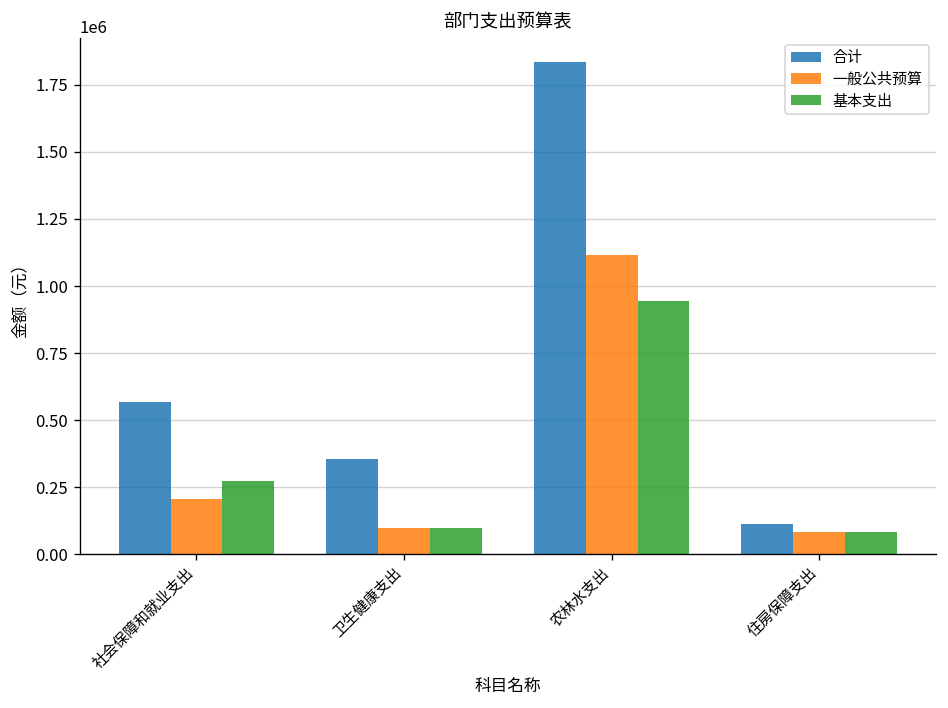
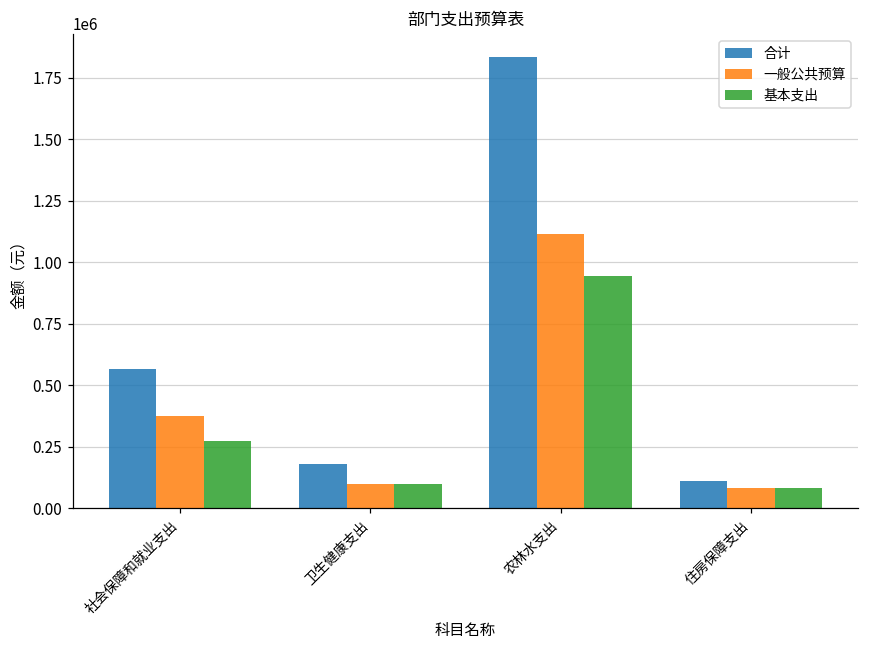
  {
    "合计": {
      "社会保障和就业支出": 570000,
-     "卫生健康支出": 360000,
+     "卫生健康支出": 180000,
      "农林水支出": 1830000,
      "住房保障支出": 110000
    },
    "一般公共预算": {
-     "社会保障和就业支出": 210000,
+     "社会保障和就业支出": 380000,
      "卫生健康支出": 100000,
      "农林水支出": 1120000,
      "住房保障支出": 80000
    },
    "基本支出": {
      "社会保障和就业支出": 270000,
      "卫生健康支出": 100000,
      "农林水支出": 940000,
      "住房保障支出": 80000
    }
  }
